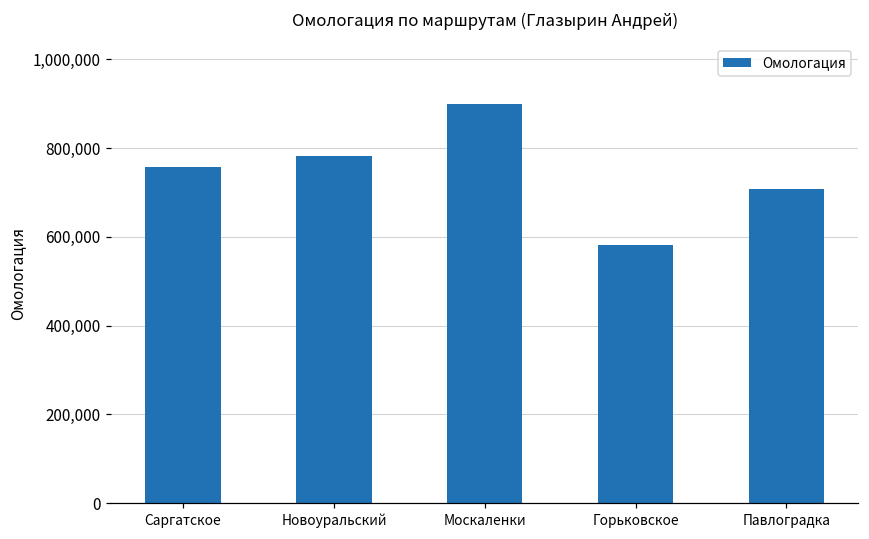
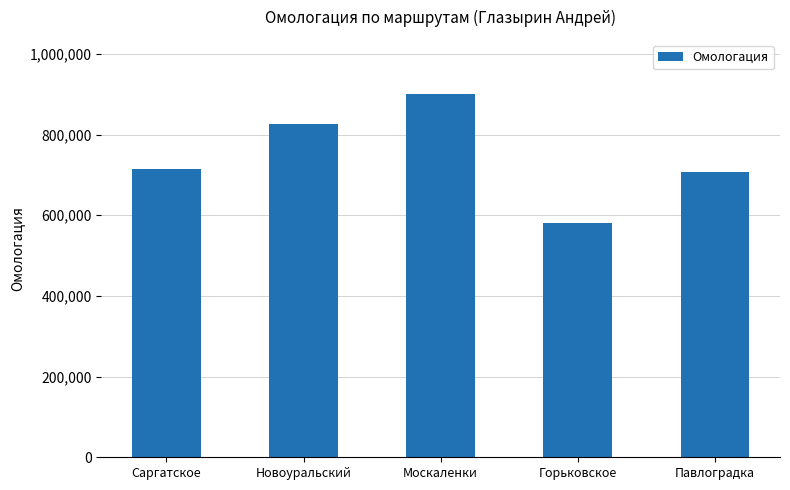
  {
-   "Саргатское": "760,000",
-   "Новоуральский": "780,000",
+   "Саргатское": "720,000",
+   "Новоуральский": "830,000",
    "Москаленки": "900,000",
    "Горьковское": "580,000",
    "Павлоградка": "710,000"
  }
